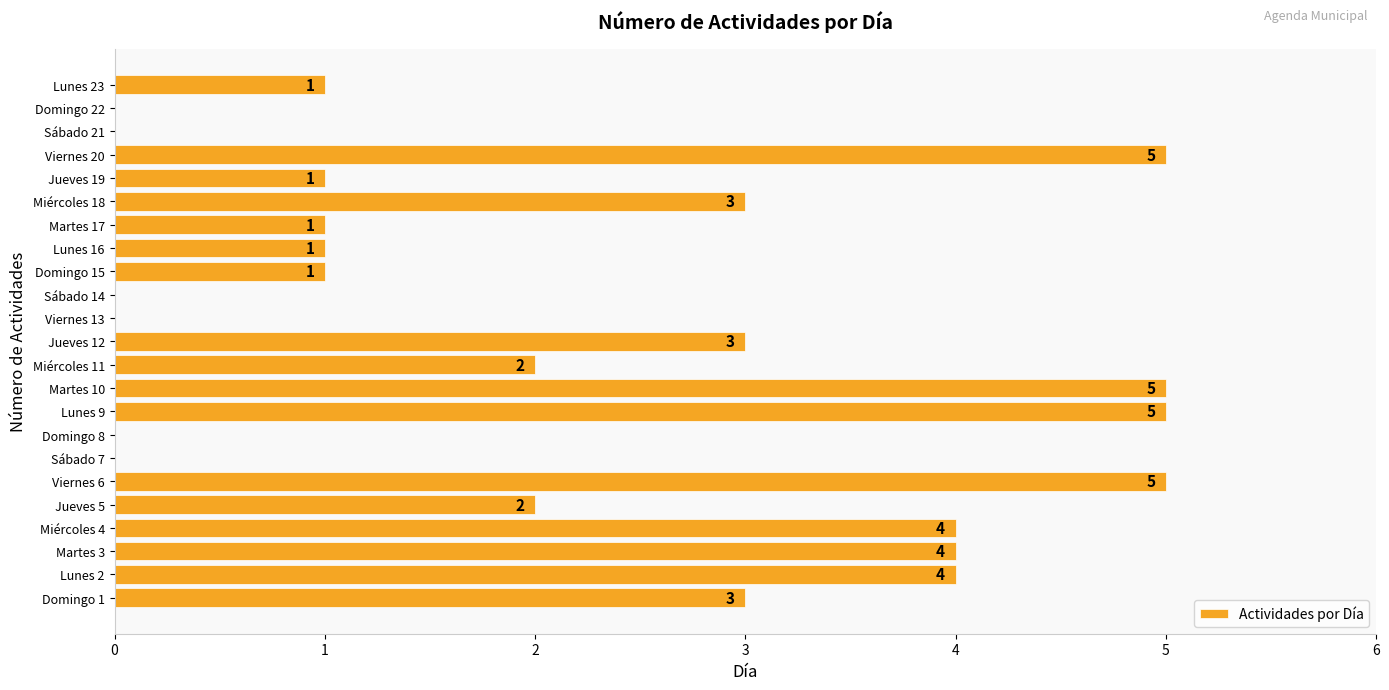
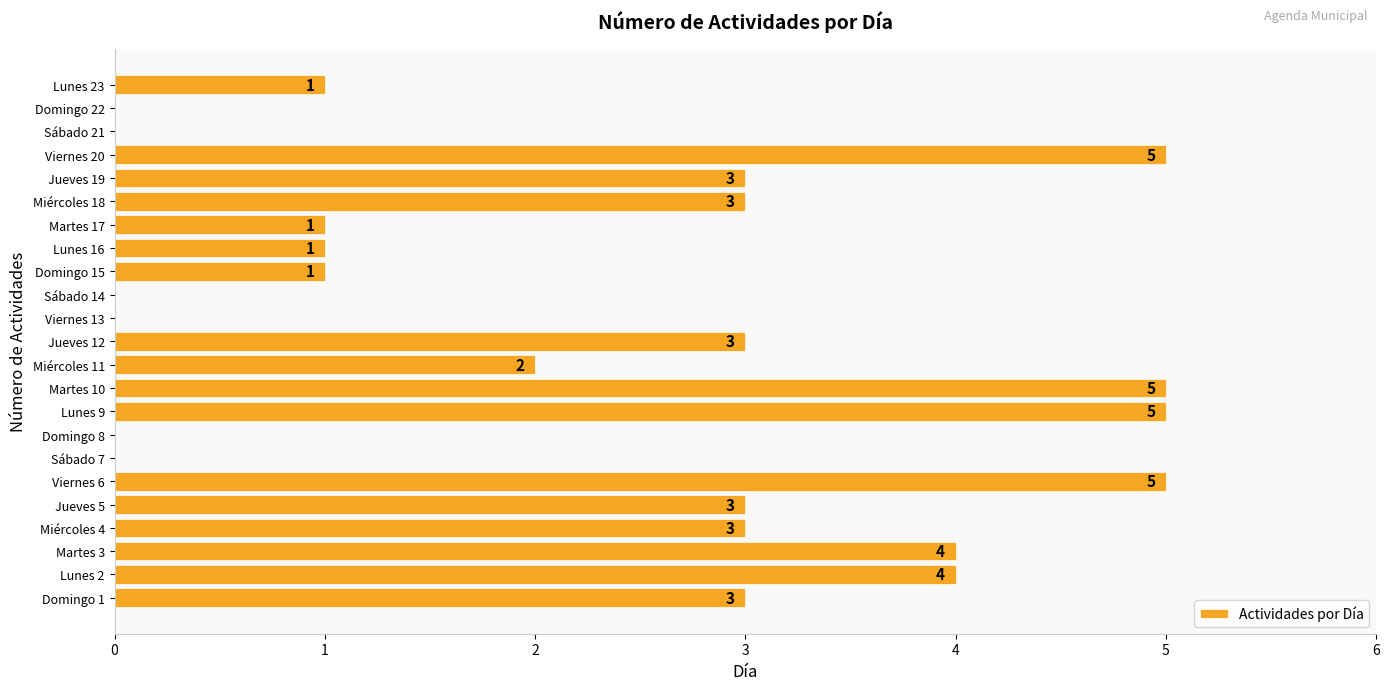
  {
    "Lunes 23": 1,
    "Viernes 20": 5,
-   "Jueves 19": 1,
+   "Jueves 19": 3,
    "Miércoles 18": 3,
    "Martes 17": 1,
    "Lunes 16": 1,
    "Domingo 15": 1,
    "Jueves 12": 3,
    "Miércoles 11": 2,
    "Martes 10": 5,
    "Lunes 9": 5,
    "Viernes 6": 5,
-   "Jueves 5": 2,
-   "Miércoles 4": 4,
+   "Jueves 5": 3,
+   "Miércoles 4": 3,
    "Martes 3": 4,
    "Lunes 2": 4,
    "Domingo 1": 3
  }
